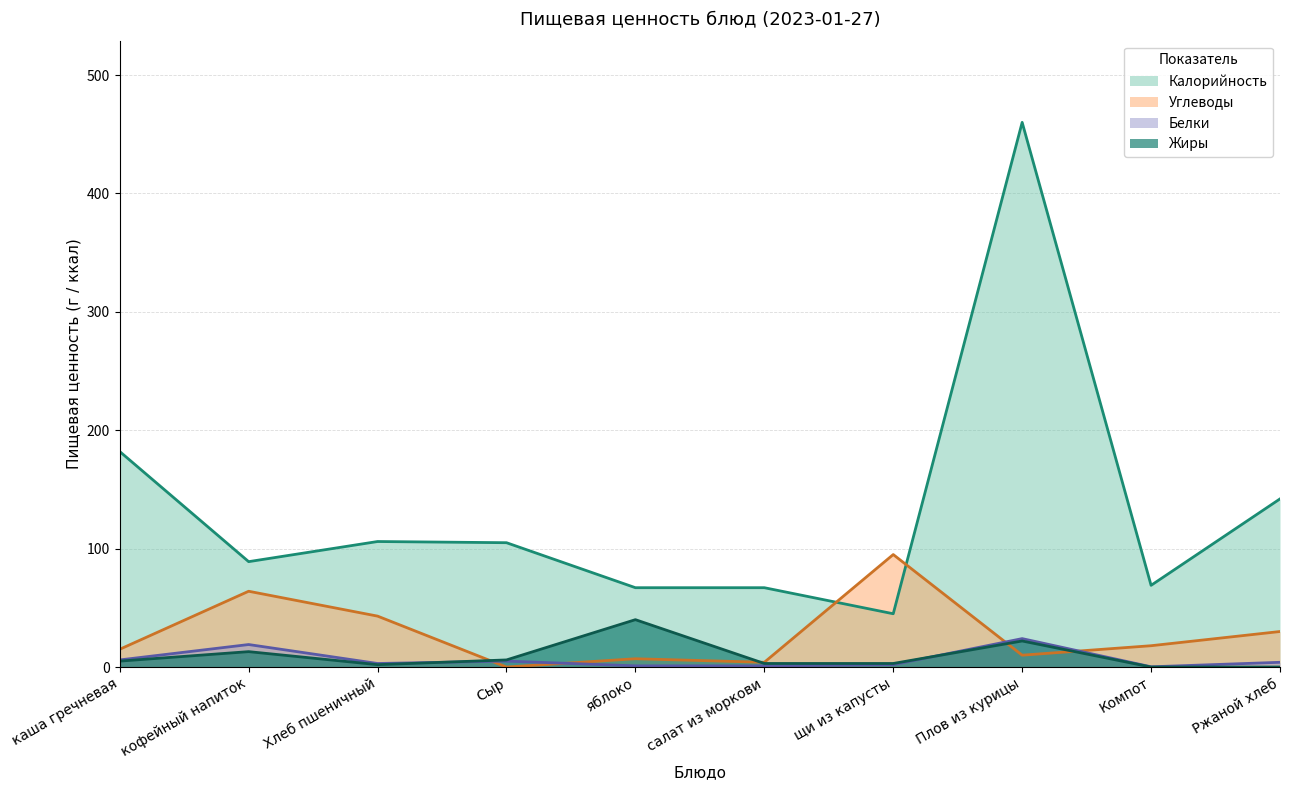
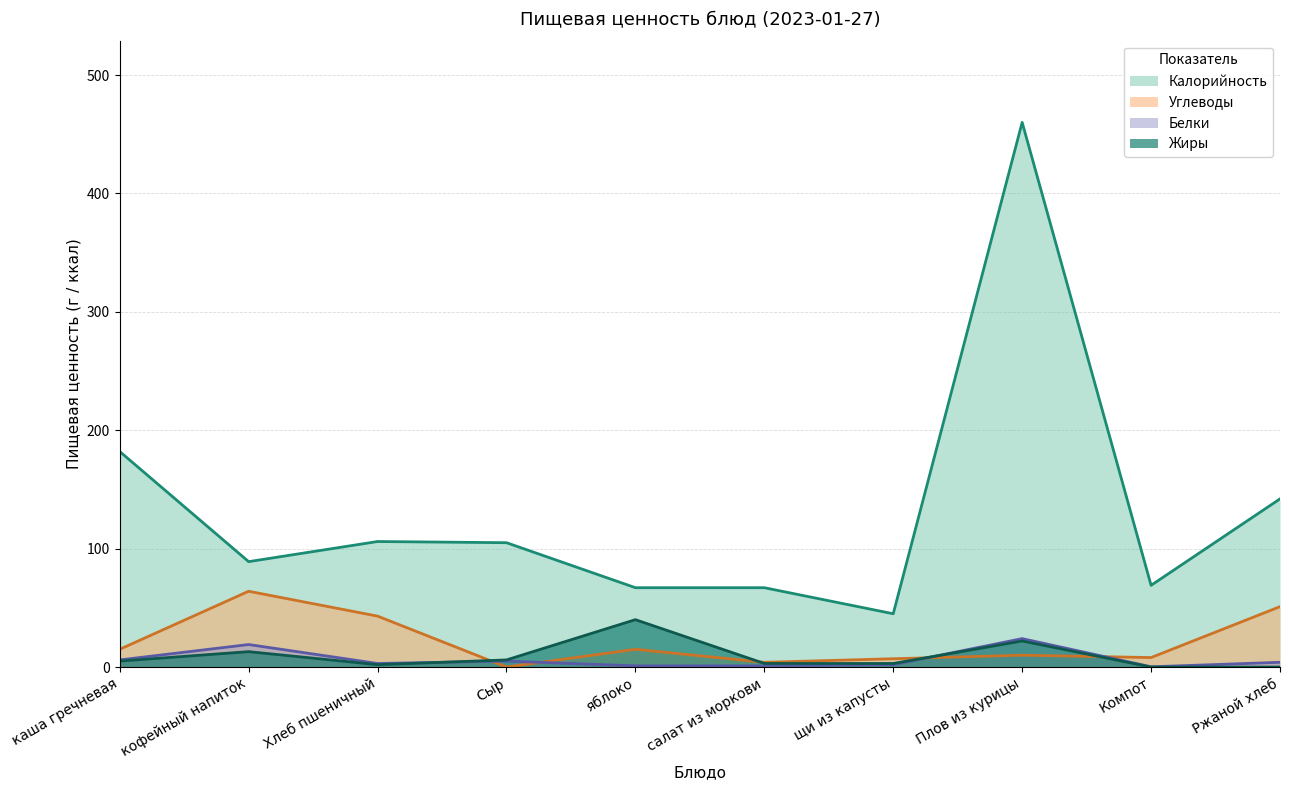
  {
    "Углеводы": {
      "каша гречневая": 15,
      "кофейный напиток": 64,
      "Хлеб пшеничный": 43,
      "Сыр": 0,
-     "яблоко": 7,
-     "щи из капусты": 95,
+     "яблоко": 15,
+     "щи из капусты": 7,
      "Плов из курицы": 10,
-     "Компот": 18,
-     "Ржаной хлеб": 30
+     "Компот": 8,
+     "Ржаной хлеб": 51
    },
    "Жиры": {
      "кофейный напиток": 13,
      "яблоко": 40,
      "Ржаной хлеб": 0
    }
  }
